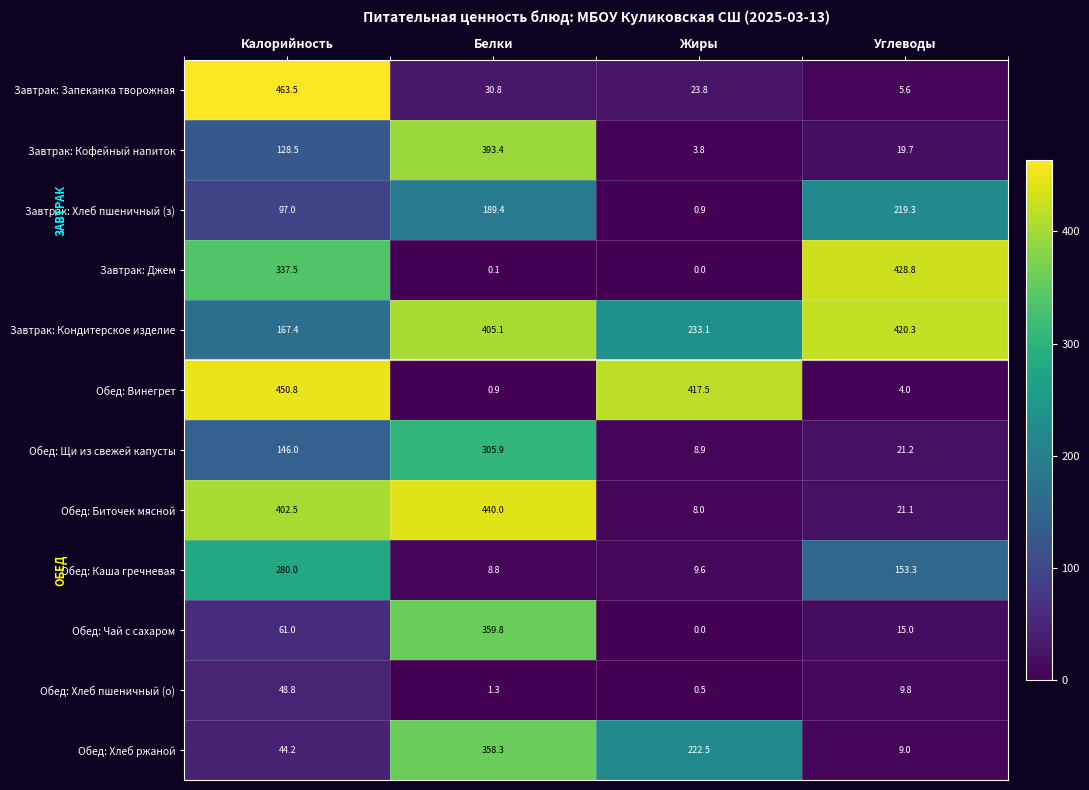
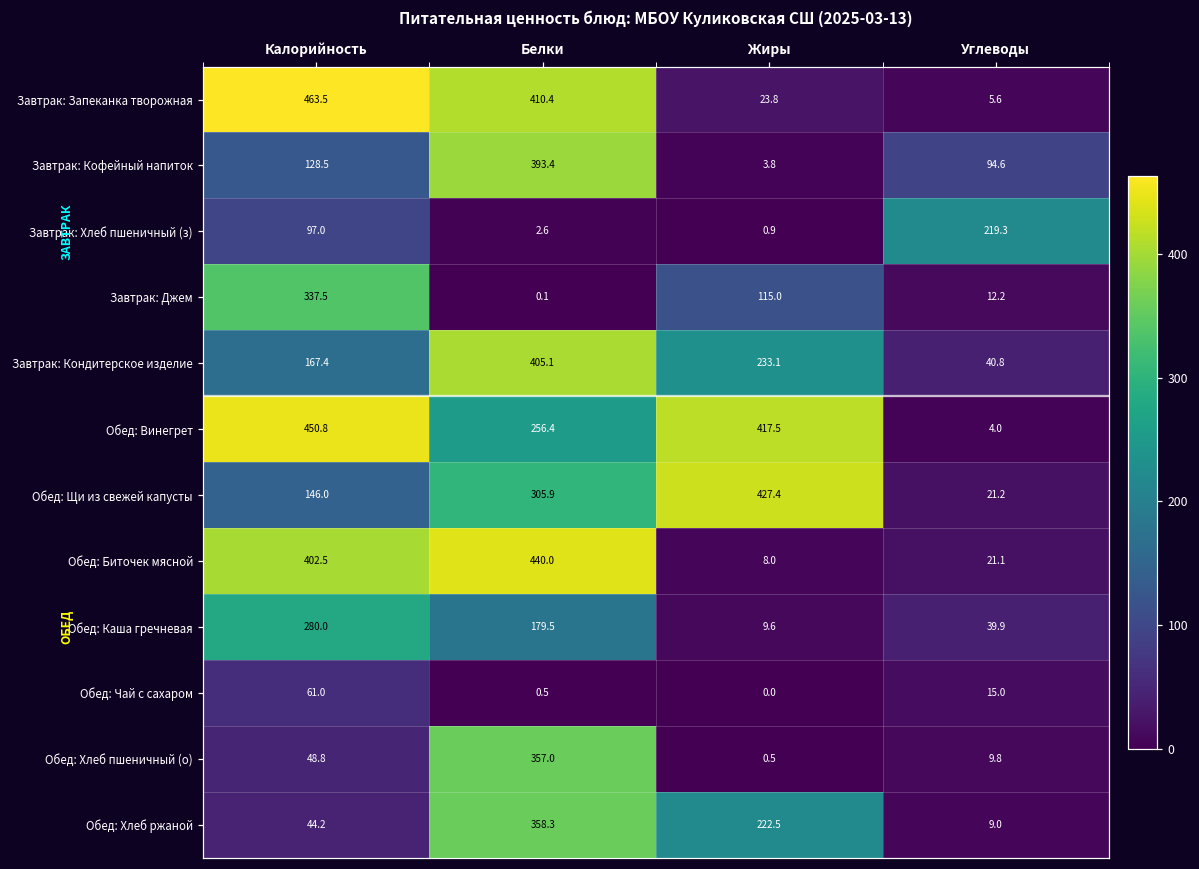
  {
    "Завтрак: Запеканка творожная": {
      "Калорийность": 463.5,
-     "Белки": 30.8,
+     "Белки": 410.4,
      "Жиры": 23.8,
      "Углеводы": 5.6
    },
    "Завтрак: Кофейный напиток": {
      "Калорийность": 128.5,
      "Белки": 393.4,
      "Жиры": 3.8,
-     "Углеводы": 19.7
+     "Углеводы": 94.6
    },
    "Завтрак: Хлеб пшеничный (з)": {
      "Калорийность": 97.0,
-     "Белки": 189.4,
+     "Белки": 2.6,
      "Жиры": 0.9,
      "Углеводы": 219.3
    },
    "Завтрак: Джем": {
      "Калорийность": 337.5,
      "Белки": 0.1,
-     "Жиры": 0.0,
-     "Углеводы": 428.8
+     "Жиры": 115.0,
+     "Углеводы": 12.2
    },
    "Завтрак: Кондитерское изделие": {
      "Калорийность": 167.4,
      "Белки": 405.1,
      "Жиры": 233.1,
-     "Углеводы": 420.3
+     "Углеводы": 40.8
    },
    "Обед: Винегрет": {
      "Калорийность": 450.8,
-     "Белки": 0.9,
+     "Белки": 256.4,
      "Жиры": 417.5,
      "Углеводы": 4.0
    },
    "Обед: Щи из свежей капусты": {
      "Калорийность": 146.0,
      "Белки": 305.9,
-     "Жиры": 8.9,
+     "Жиры": 427.4,
      "Углеводы": 21.2
    },
    "Обед: Биточек мясной": {
      "Калорийность": 402.5,
      "Белки": 440.0,
      "Жиры": 8.0,
      "Углеводы": 21.1
    },
    "Обед: Каша гречневая": {
      "Калорийность": 280.0,
-     "Белки": 8.8,
+     "Белки": 179.5,
      "Жиры": 9.6,
-     "Углеводы": 153.3
+     "Углеводы": 39.9
    },
    "Обед: Чай с сахаром": {
      "Калорийность": 61.0,
-     "Белки": 359.8,
+     "Белки": 0.5,
      "Жиры": 0.0,
      "Углеводы": 15.0
    },
    "Обед: Хлеб пшеничный (о)": {
      "Калорийность": 48.8,
-     "Белки": 1.3,
+     "Белки": 357.0,
      "Жиры": 0.5,
      "Углеводы": 9.8
    },
    "Обед: Хлеб ржаной": {
      "Калорийность": 44.2,
      "Белки": 358.3,
      "Жиры": 222.5,
      "Углеводы": 9.0
    }
  }
